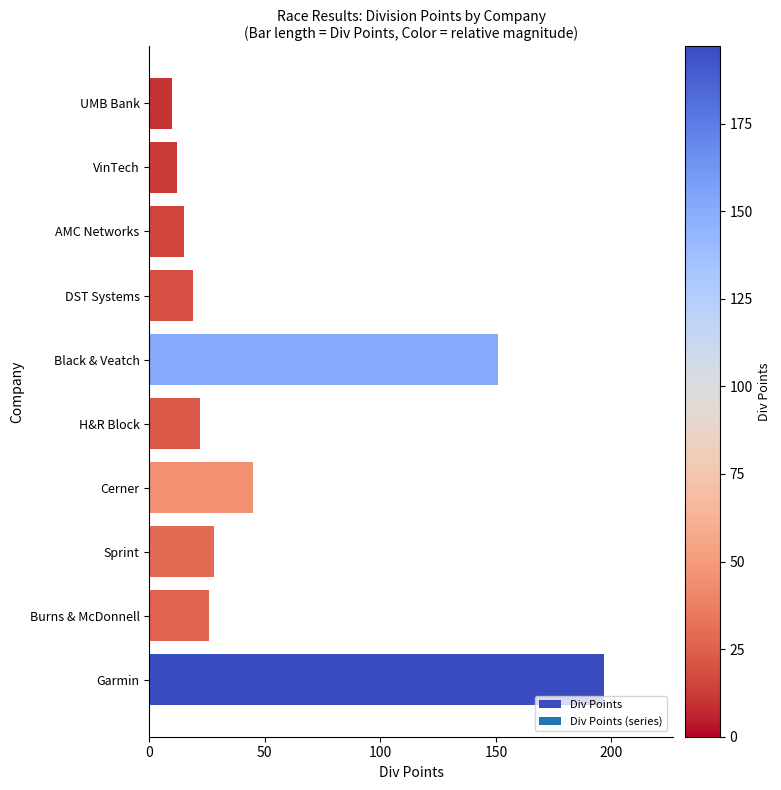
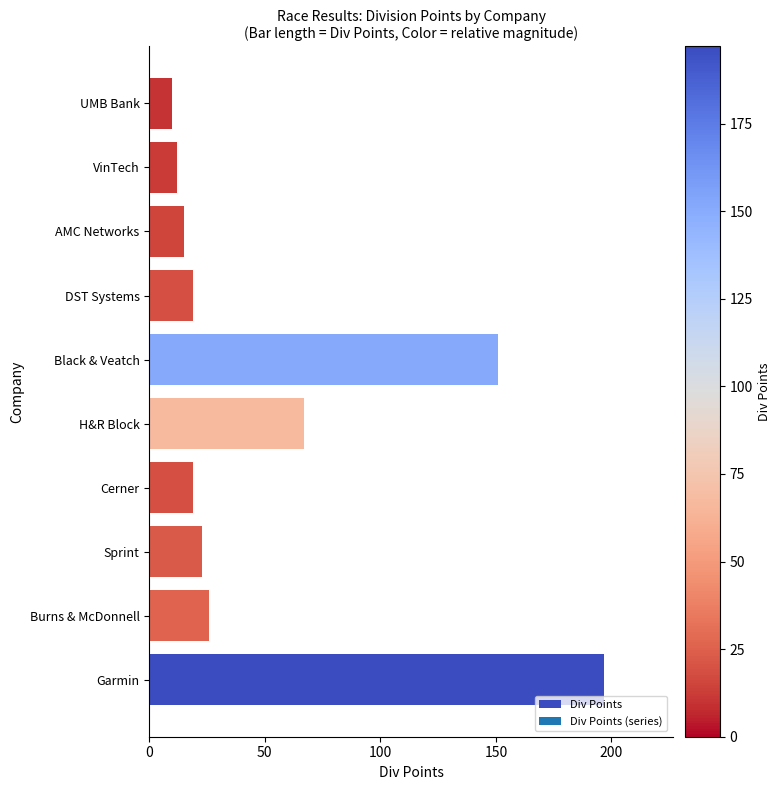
  {
    "UMB Bank": 10,
    "VinTech": 12,
    "AMC Networks": 15,
    "DST Systems": 19,
    "Black & Veatch": 151,
-   "H&R Block": 22,
-   "Cerner": 45,
-   "Sprint": 28,
+   "H&R Block": 67,
+   "Cerner": 19,
+   "Sprint": 23,
    "Burns & McDonnell": 26,
    "Garmin": 197
  }
